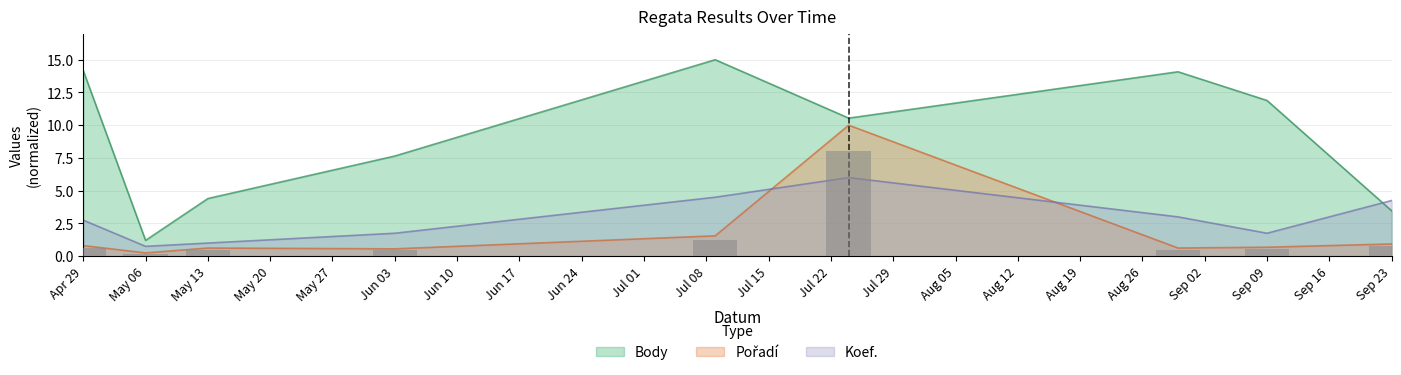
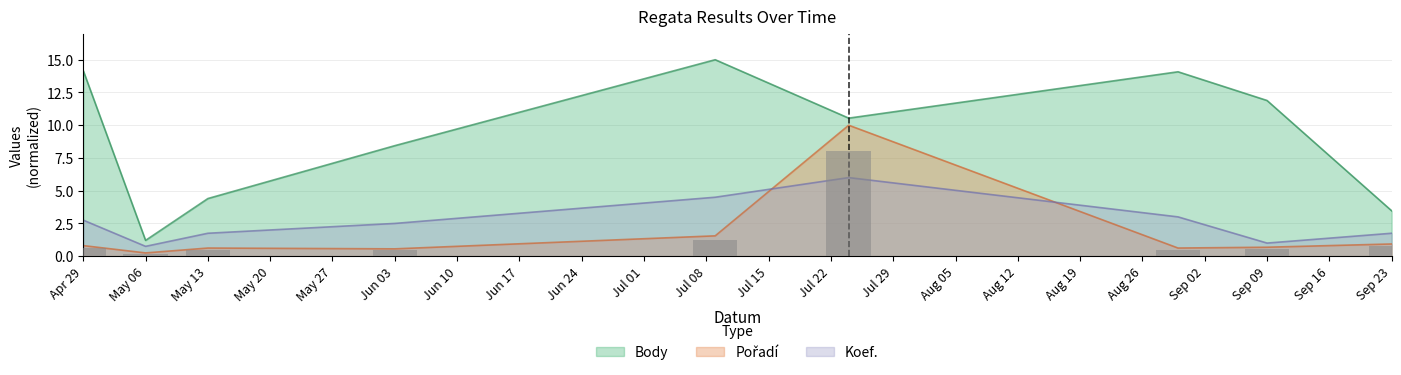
  {
    "Body": {
      "Apr 29": 14.2,
      "May 06": 1.2,
      "May 13": 4.4,
-     "Jun 03": 7.6,
+     "Jun 03": 8.4,
      "Sep 09": 11.9,
      "Sep 23": 3.5
    },
    "Pořadí": {
      "Apr 29": 0.8,
      "May 06": 0.2,
      "May 13": 0.6,
      "Jun 03": 0.6,
      "Sep 09": 0.7,
      "Sep 23": 0.9
    },
    "Koef.": {
      "Apr 29": 2.8,
      "May 06": 0.8,
-     "May 13": 1.0,
-     "Jun 03": 1.8,
-     "Sep 09": 1.8,
-     "Sep 23": 4.3
+     "May 13": 1.8,
+     "Jun 03": 2.5,
+     "Sep 09": 1.0,
+     "Sep 23": 1.8
    }
  }
